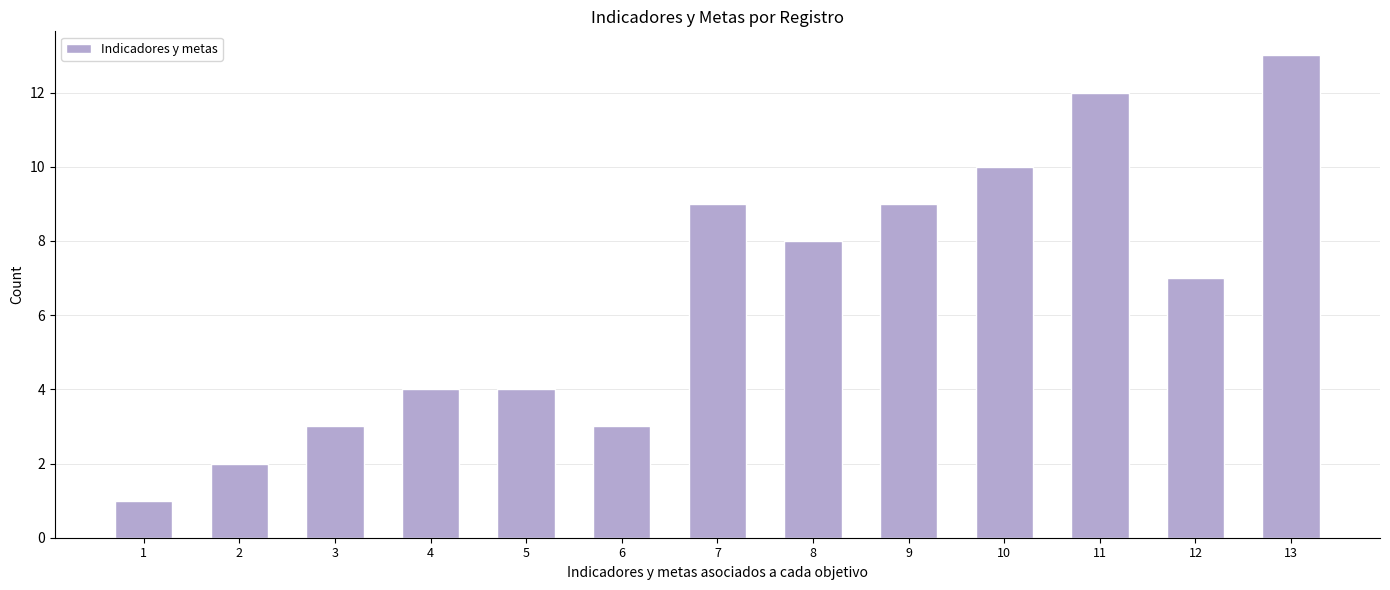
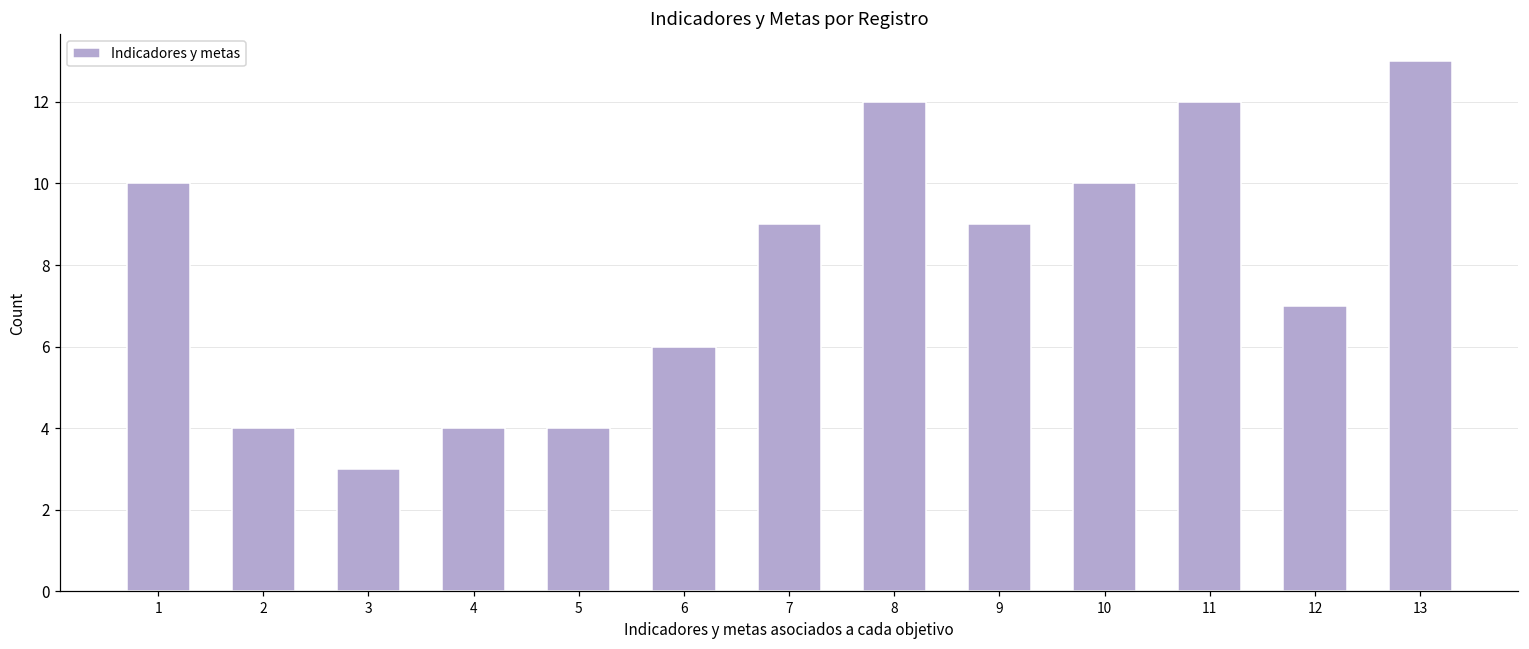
  {
-   "1": 1,
-   "2": 2,
+   "1": 10,
+   "2": 4,
    "3": 3,
    "4": 4,
    "5": 4,
-   "6": 3,
+   "6": 6,
    "7": 9,
-   "8": 8,
+   "8": 12,
    "9": 9,
    "10": 10,
    "11": 12,
    "12": 7,
    "13": 13
  }
